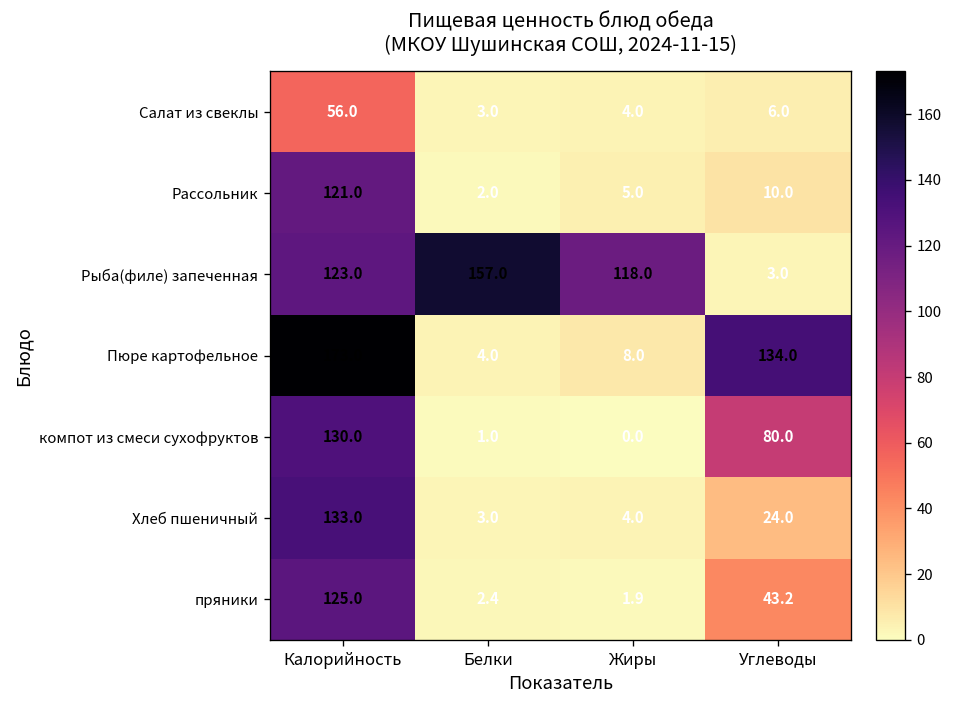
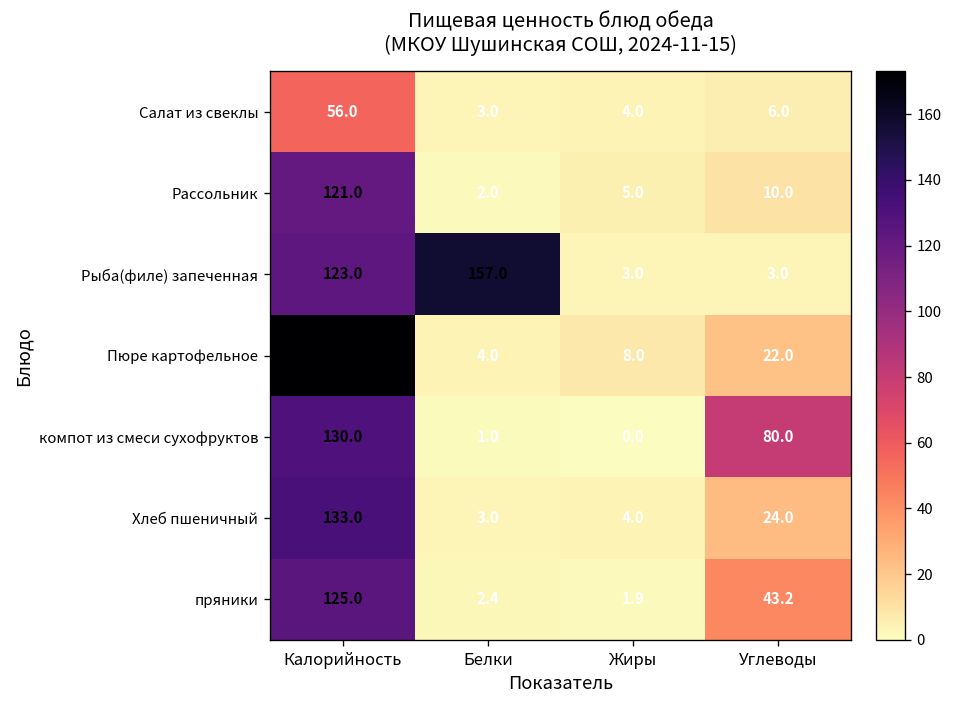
  {
    "Салат из свеклы": {
      "Калорийность": 56.0,
      "Белки": 3.0,
      "Жиры": 4.0,
      "Углеводы": 6.0
    },
    "Рассольник": {
      "Калорийность": 121.0,
      "Белки": 2.0,
      "Жиры": 5.0,
      "Углеводы": 10.0
    },
    "Рыба(филе) запеченная": {
      "Калорийность": 123.0,
      "Белки": 157.0,
-     "Жиры": 118.0,
+     "Жиры": 3.0,
      "Углеводы": 3.0
    },
    "Пюре картофельное": {
      "Белки": 4.0,
      "Жиры": 8.0,
-     "Углеводы": 134.0
+     "Углеводы": 22.0
    },
    "компот из смеси сухофруктов": {
      "Калорийность": 130.0,
      "Белки": 1.0,
      "Жиры": 0.0,
      "Углеводы": 80.0
    },
    "Хлеб пшеничный": {
      "Калорийность": 133.0,
      "Белки": 3.0,
      "Жиры": 4.0,
      "Углеводы": 24.0
    },
    "пряники": {
      "Калорийность": 125.0,
      "Белки": 2.4,
      "Жиры": 1.9,
      "Углеводы": 43.2
    }
  }
